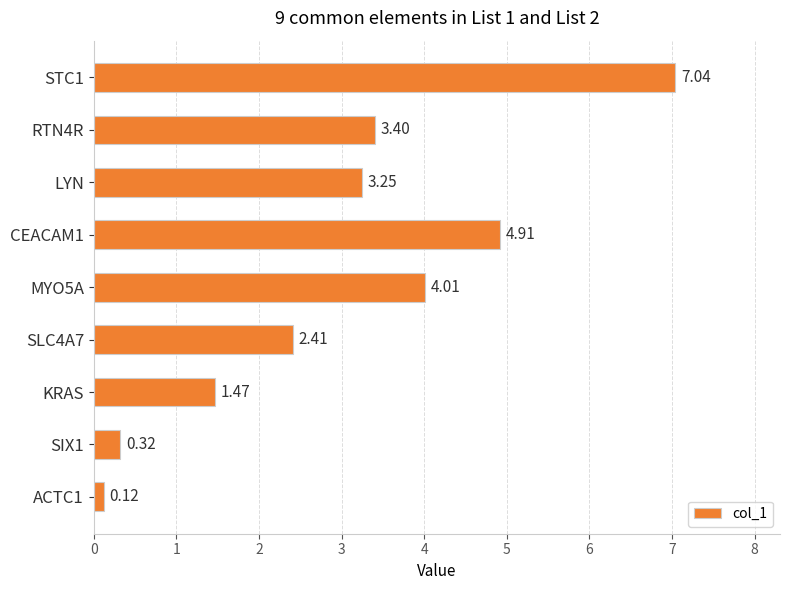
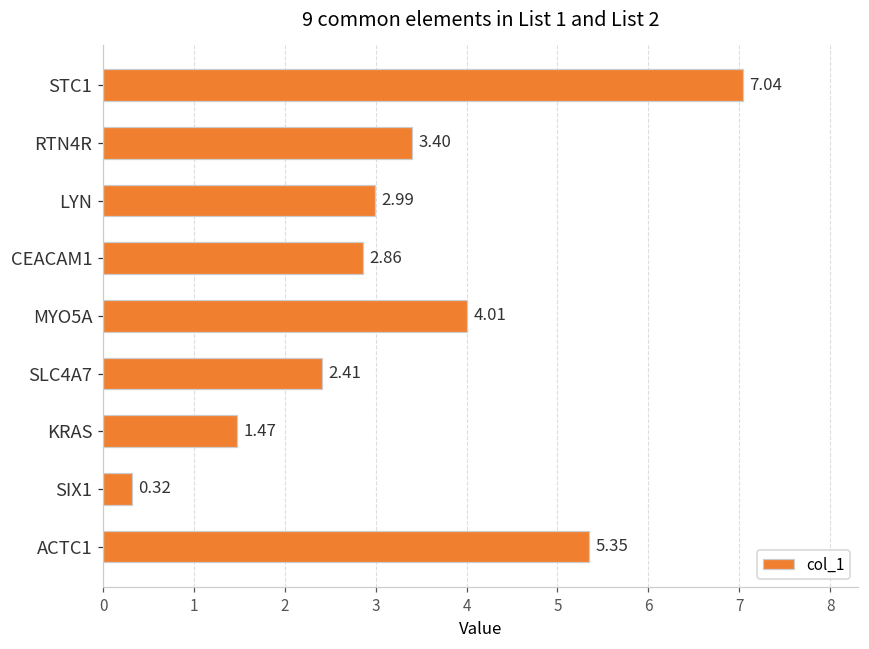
  {
    "STC1": 7.04,
    "RTN4R": 3.40,
-   "LYN": 3.25,
-   "CEACAM1": 4.91,
+   "LYN": 2.99,
+   "CEACAM1": 2.86,
    "MYO5A": 4.01,
    "SLC4A7": 2.41,
    "KRAS": 1.47,
    "SIX1": 0.32,
-   "ACTC1": 0.12
+   "ACTC1": 5.35
  }
